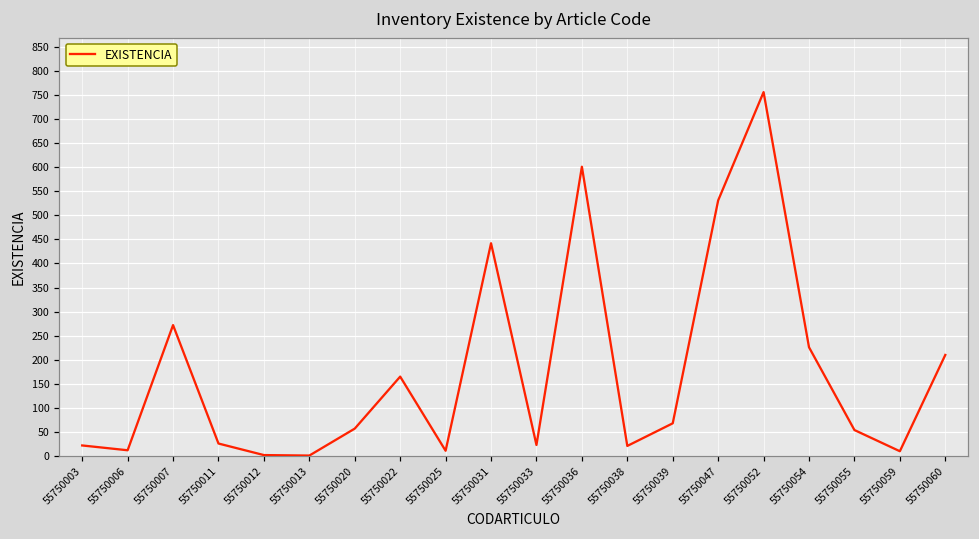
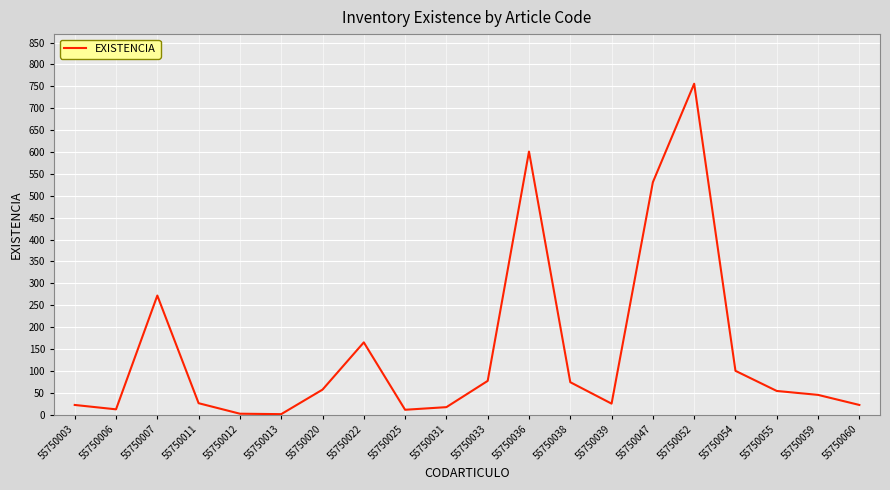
  {
    "55750003": 20,
    "55750006": 10,
    "55750007": 270,
    "55750011": 30,
    "55750012": 0,
    "55750013": 0,
    "55750020": 60,
    "55750022": 170,
    "55750025": 10,
-   "55750031": 440,
-   "55750033": 20,
+   "55750031": 20,
+   "55750033": 80,
    "55750036": 600,
-   "55750038": 20,
-   "55750039": 70,
+   "55750038": 70,
+   "55750039": 30,
    "55750047": 530,
    "55750052": 760,
-   "55750054": 230,
+   "55750054": 100,
    "55750055": 50,
-   "55750059": 10,
-   "55750060": 210
+   "55750059": 50,
+   "55750060": 20
  }
